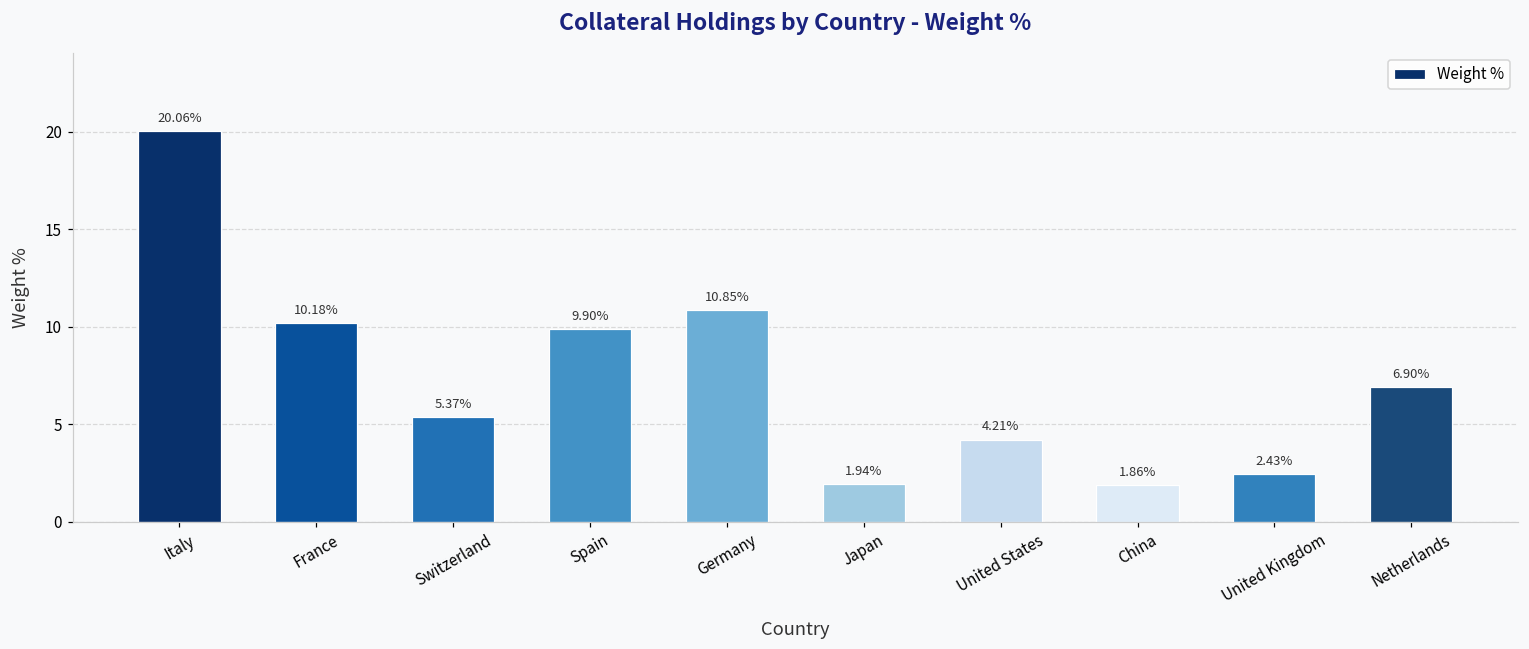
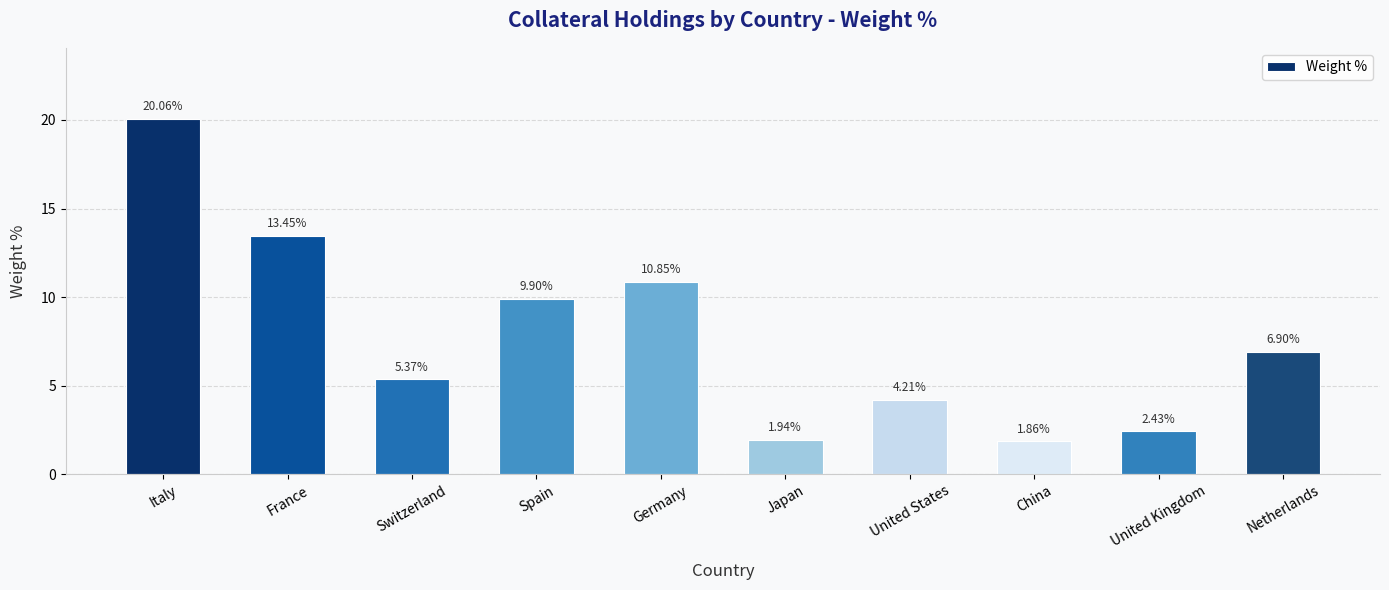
  {
    "Italy": "20.06%",
-   "France": "10.18%",
+   "France": "13.45%",
    "Switzerland": "5.37%",
    "Spain": "9.90%",
    "Germany": "10.85%",
    "Japan": "1.94%",
    "United States": "4.21%",
    "China": "1.86%",
    "United Kingdom": "2.43%",
    "Netherlands": "6.90%"
  }
